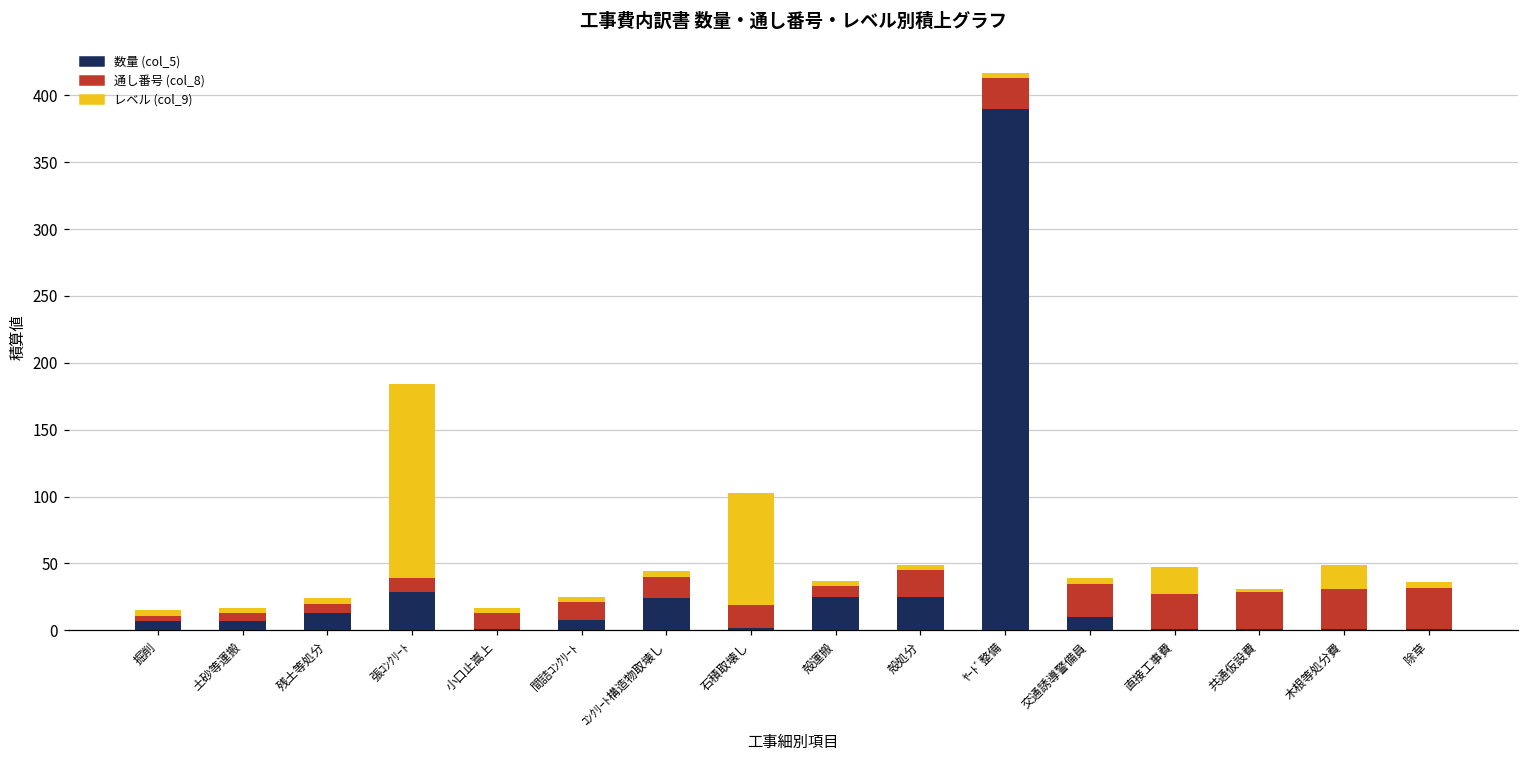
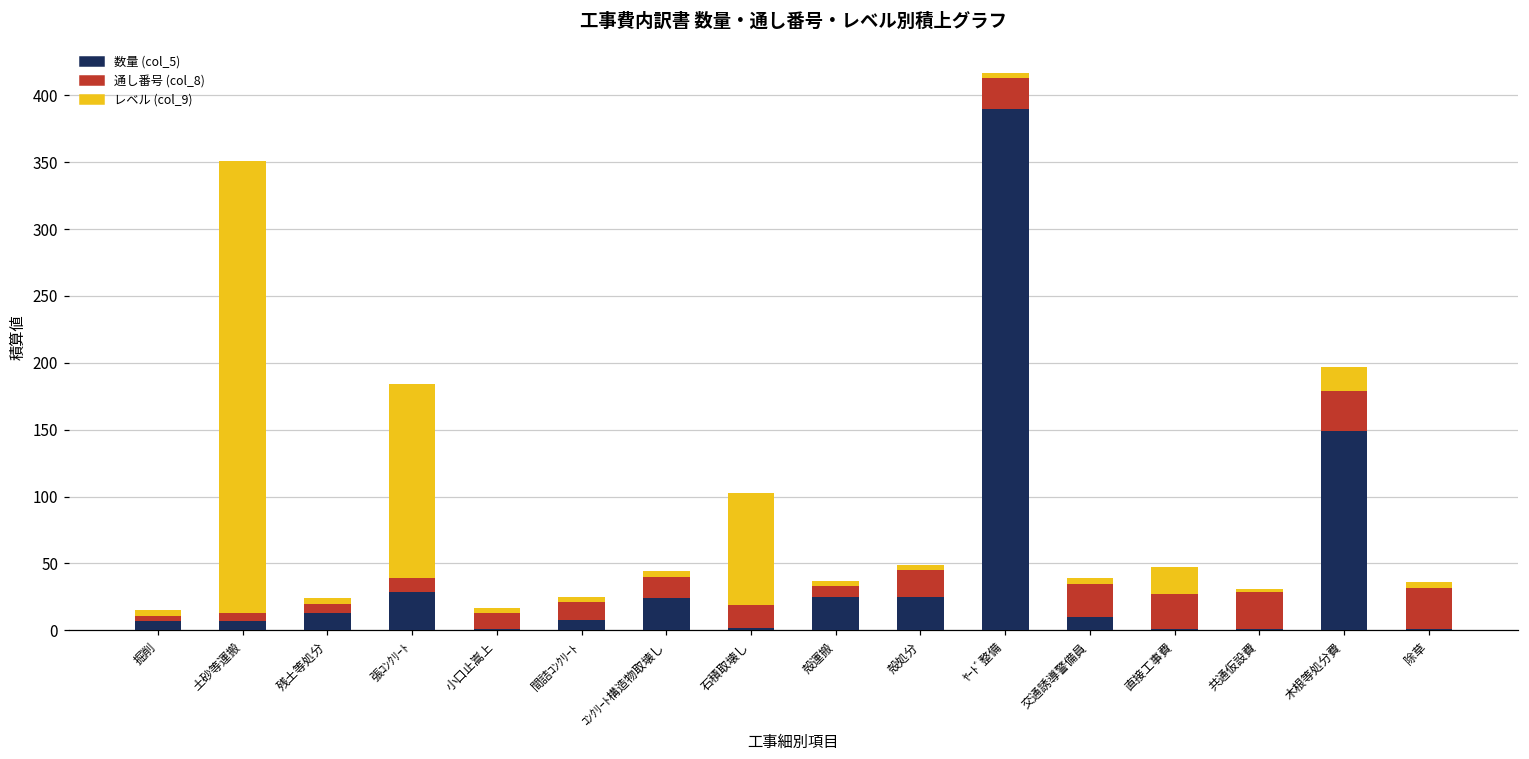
  {
    "数量 (col_5)": {
      "掘削": 7,
      "土砂等運搬": 7,
      "残土等処分": 13,
      "張ｺﾝｸﾘｰﾄ": 29,
      "間詰ｺﾝｸﾘｰﾄ": 8,
      "ｺﾝｸﾘｰﾄ構造物取壊し": 24,
      "殻運搬": 25,
      "殻処分": 25,
      "ﾔｰﾄﾞ整備": 390,
      "交通誘導警備員": 10,
-     "木根等処分費": 1
+     "木根等処分費": 149
    },
    "通し番号 (col_8)": {
      "掘削": 4,
      "土砂等運搬": 6,
      "残土等処分": 7,
      "張ｺﾝｸﾘｰﾄ": 10,
      "小口止嵩上": 12,
      "間詰ｺﾝｸﾘｰﾄ": 13,
      "ｺﾝｸﾘｰﾄ構造物取壊し": 16,
      "石積取壊し": 17,
      "殻運搬": 8,
      "殻処分": 20,
      "ﾔｰﾄﾞ整備": 23,
      "交通誘導警備員": 25,
      "直接工事費": 26,
      "共通仮設費": 28,
      "木根等処分費": 30,
      "除草": 31
    },
    "レベル (col_9)": {
      "掘削": 4,
-     "土砂等運搬": 4,
+     "土砂等運搬": 338,
      "残土等処分": 4,
      "張ｺﾝｸﾘｰﾄ": 145,
      "小口止嵩上": 4,
      "間詰ｺﾝｸﾘｰﾄ": 4,
      "ｺﾝｸﾘｰﾄ構造物取壊し": 4,
      "石積取壊し": 84,
      "殻運搬": 4,
      "殻処分": 4,
      "ﾔｰﾄﾞ整備": 4,
      "交通誘導警備員": 4,
      "直接工事費": 20,
      "木根等処分費": 18,
      "除草": 4
    }
  }
